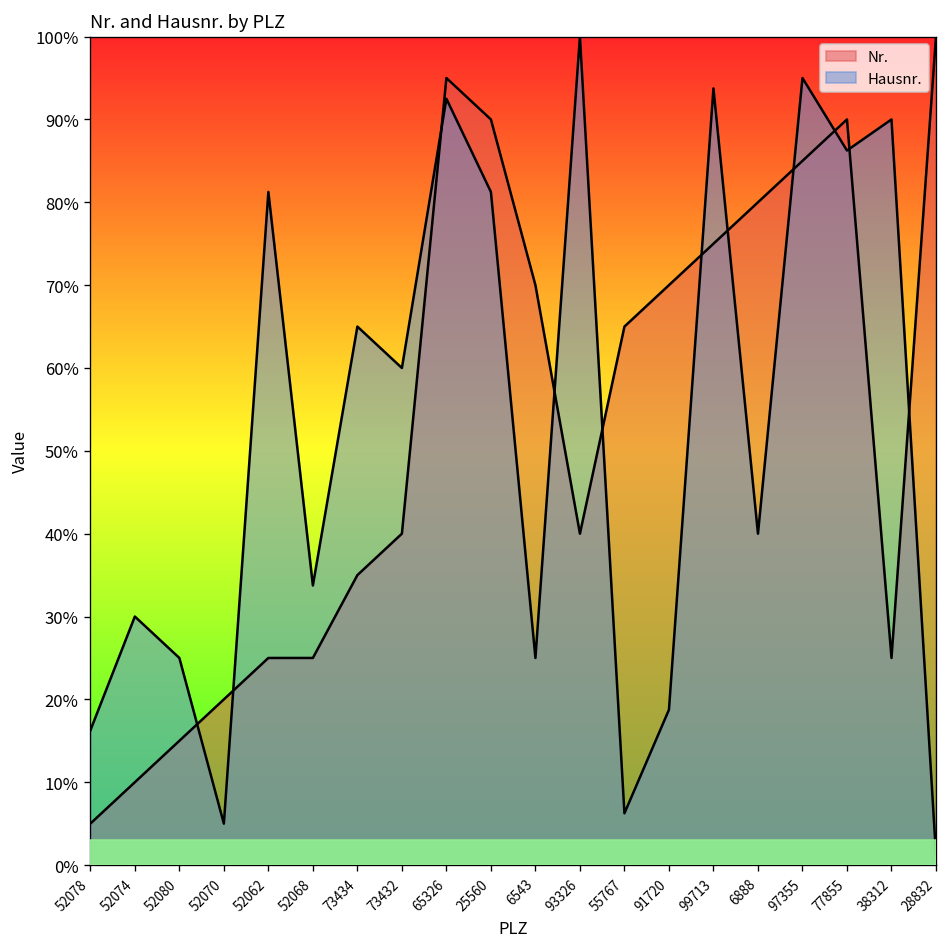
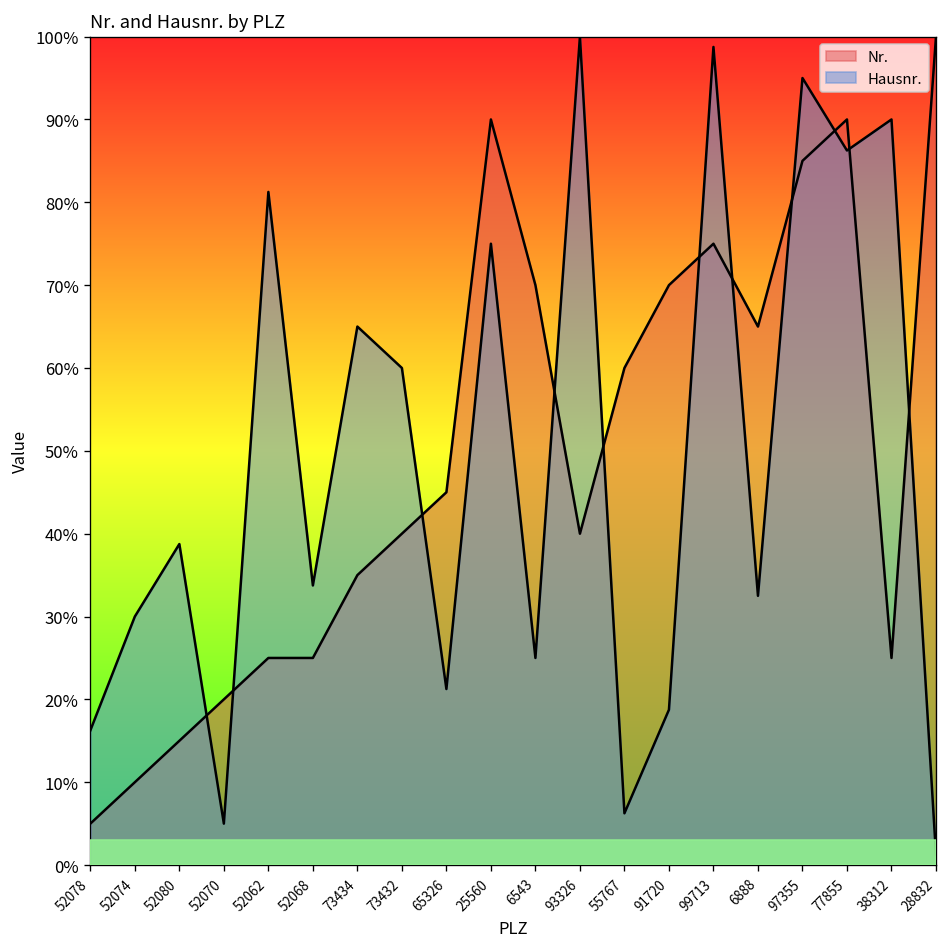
  {
    "Nr.": {
      "52078": "5%",
      "52074": "10%",
      "52080": "15%",
      "52070": "20%",
      "52062": "25%",
      "52068": "25%",
      "73434": "35%",
      "73432": "40%",
-     "65326": "95%",
+     "65326": "45%",
      "25560": "90%",
      "6543": "70%",
      "93326": "40%",
-     "55767": "65%",
+     "55767": "60%",
      "91720": "70%",
      "99713": "75%",
-     "6888": "80%",
+     "6888": "65%",
      "97355": "85%",
      "77855": "90%",
      "38312": "25%",
      "28832": "100%"
    },
    "Hausnr.": {
      "52078": "16%",
      "52074": "30%",
-     "52080": "25%",
+     "52080": "39%",
      "52070": "5%",
      "52062": "81%",
      "52068": "34%",
      "73434": "65%",
      "73432": "60%",
-     "65326": "93%",
-     "25560": "81%",
+     "65326": "21%",
+     "25560": "75%",
      "6543": "25%",
      "93326": "100%",
      "55767": "6%",
      "91720": "19%",
-     "99713": "94%",
-     "6888": "40%",
+     "99713": "99%",
+     "6888": "33%",
      "97355": "95%",
      "77855": "86%",
      "38312": "90%"
    }
  }
